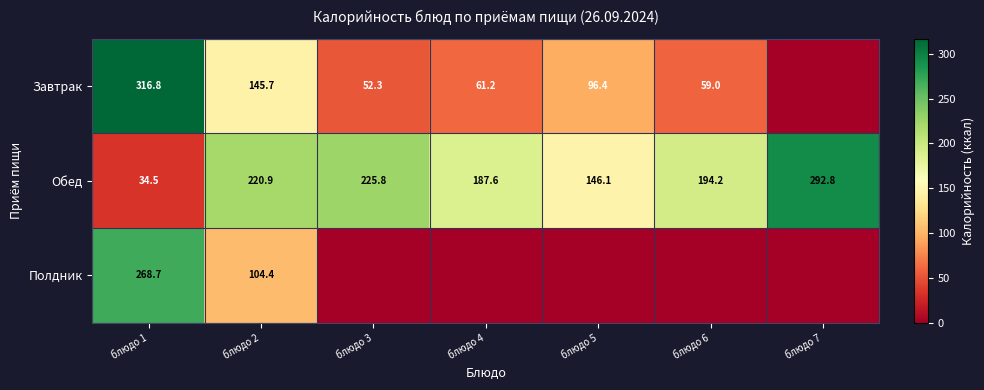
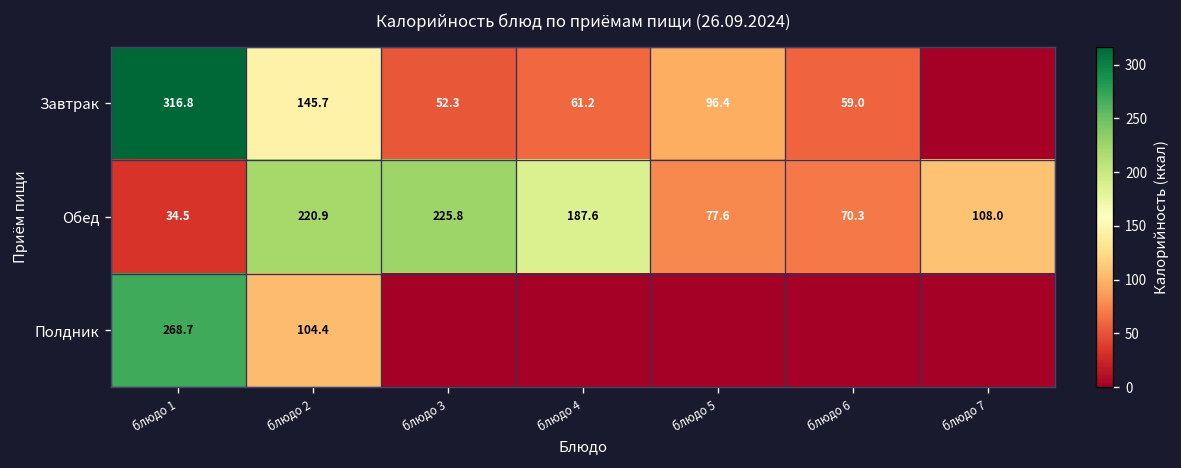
  {
    "Завтрак": {
      "блюдо 1": 316.8,
      "блюдо 2": 145.7,
      "блюдо 3": 52.3,
      "блюдо 4": 61.2,
      "блюдо 5": 96.4,
      "блюдо 6": 59.0
    },
    "Обед": {
      "блюдо 1": 34.5,
      "блюдо 2": 220.9,
      "блюдо 3": 225.8,
      "блюдо 4": 187.6,
-     "блюдо 5": 146.1,
-     "блюдо 6": 194.2,
-     "блюдо 7": 292.8
+     "блюдо 5": 77.6,
+     "блюдо 6": 70.3,
+     "блюдо 7": 108.0
    },
    "Полдник": {
      "блюдо 1": 268.7,
      "блюдо 2": 104.4
    }
  }
